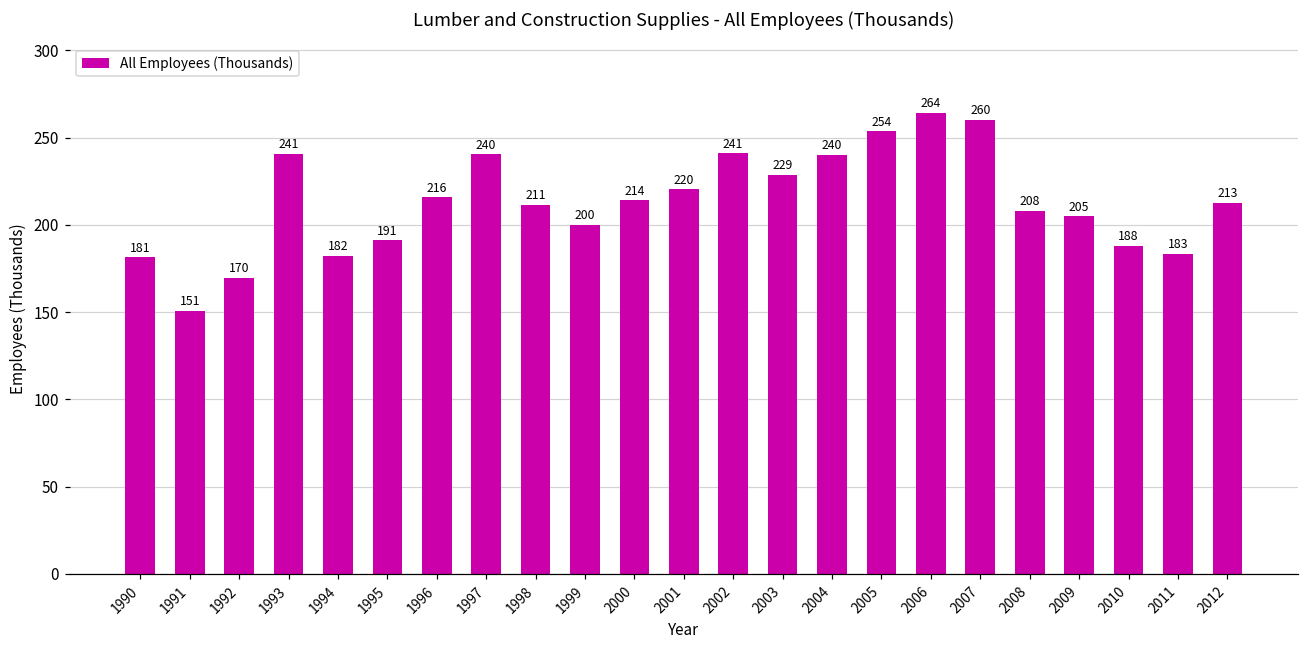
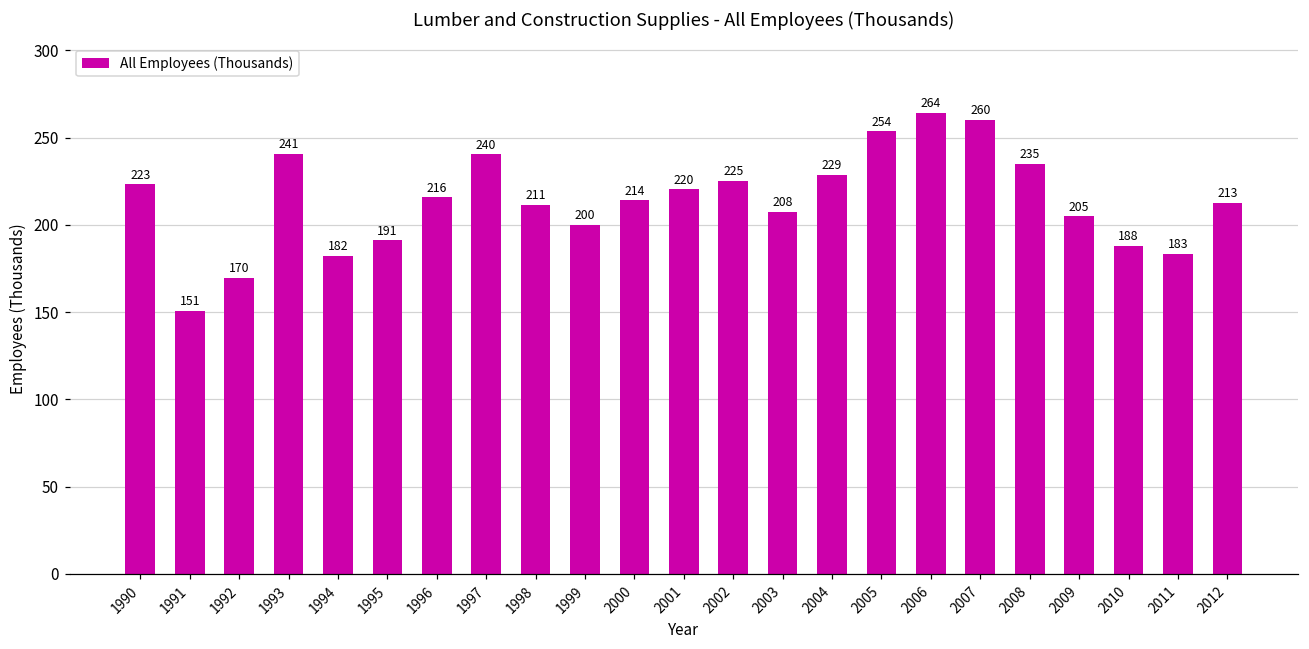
  {
-   "1990": 181,
+   "1990": 223,
    "1991": 151,
    "1992": 170,
    "1993": 241,
    "1994": 182,
    "1995": 191,
    "1996": 216,
    "1997": 240,
    "1998": 211,
    "1999": 200,
    "2000": 214,
    "2001": 220,
-   "2002": 241,
-   "2003": 229,
-   "2004": 240,
+   "2002": 225,
+   "2003": 208,
+   "2004": 229,
    "2005": 254,
    "2006": 264,
    "2007": 260,
-   "2008": 208,
+   "2008": 235,
    "2009": 205,
    "2010": 188,
    "2011": 183,
    "2012": 213
  }
